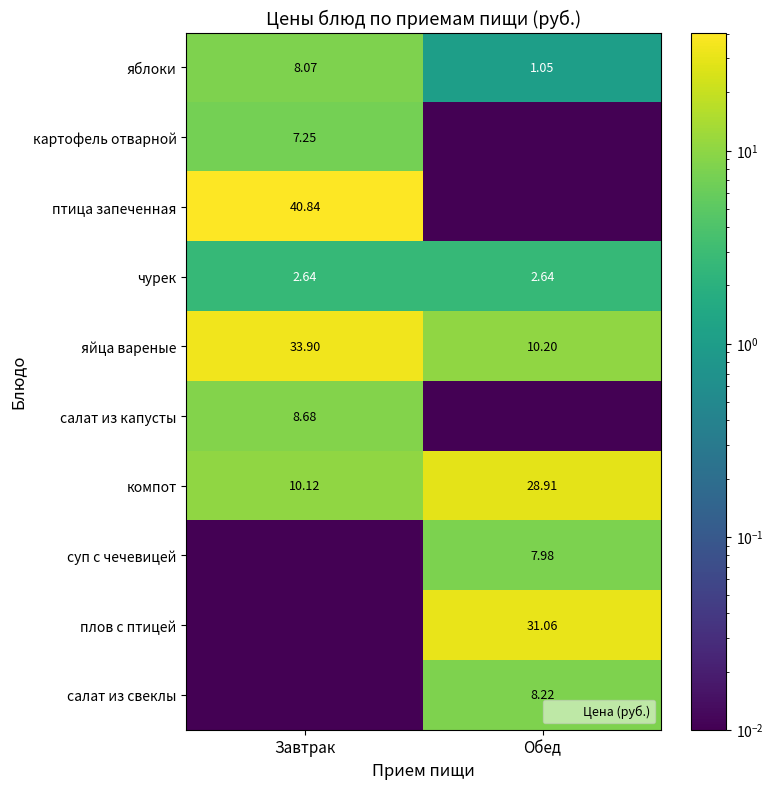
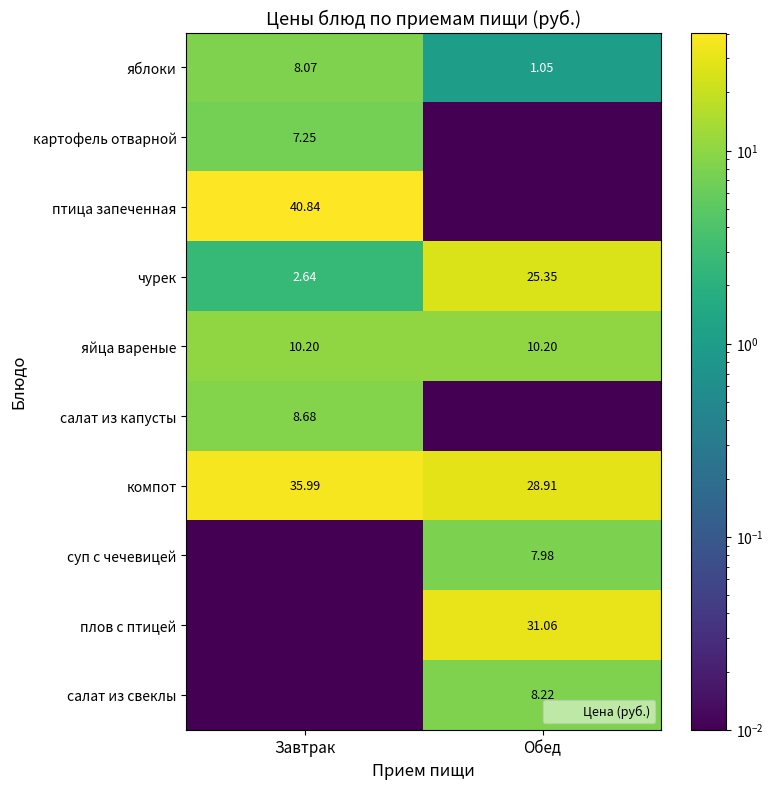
  {
    "яблоки": {
      "Завтрак": 8.07,
      "Обед": 1.05
    },
    "картофель отварной": {
      "Завтрак": 7.25
    },
    "птица запеченная": {
      "Завтрак": 40.84
    },
    "чурек": {
      "Завтрак": 2.64,
-     "Обед": 2.64
+     "Обед": 25.35
    },
    "яйца вареные": {
-     "Завтрак": 33.90,
+     "Завтрак": 10.20,
      "Обед": 10.20
    },
    "салат из капусты": {
      "Завтрак": 8.68
    },
    "компот": {
-     "Завтрак": 10.12,
+     "Завтрак": 35.99,
      "Обед": 28.91
    },
    "суп с чечевицей": {
      "Обед": 7.98
    },
    "плов с птицей": {
      "Обед": 31.06
    }
  }
